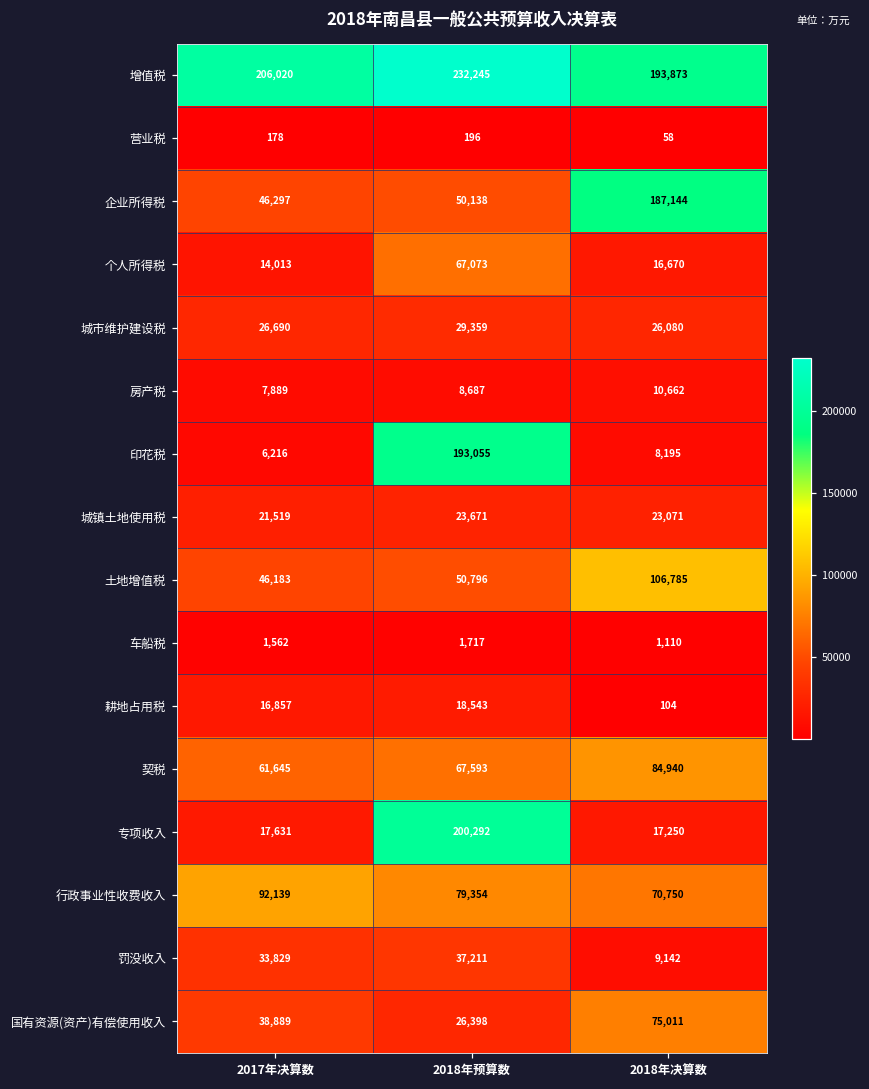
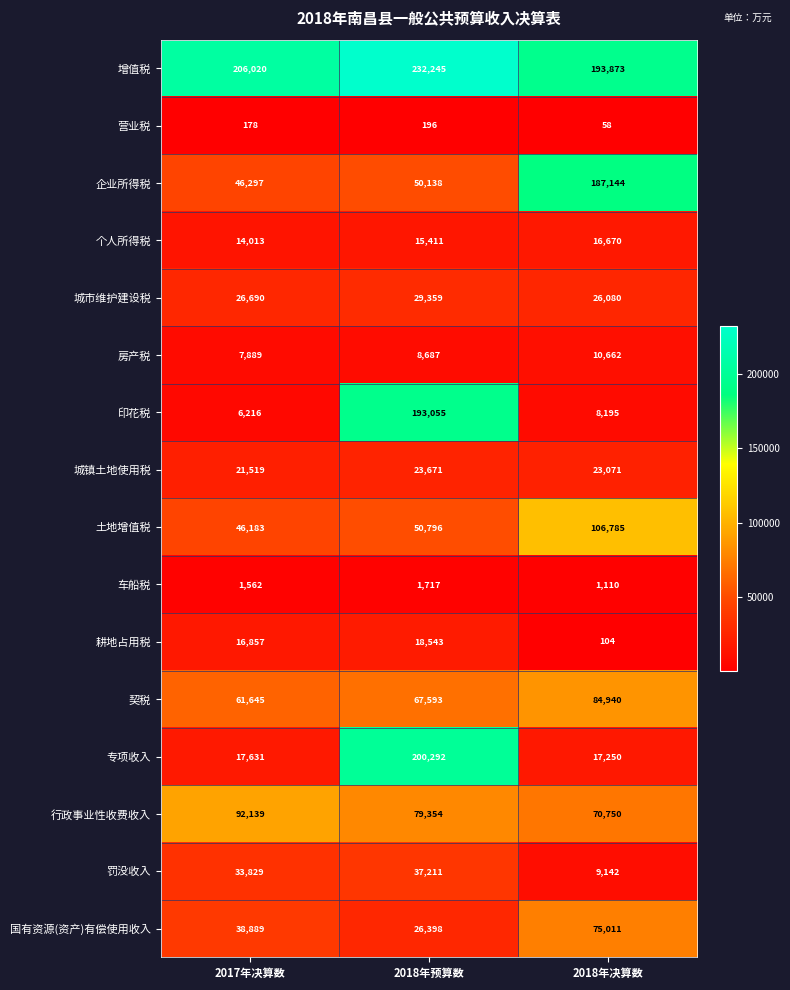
  {
    "增值税": {
      "2017年决算数": "206,020",
      "2018年预算数": "232,245",
      "2018年决算数": "193,873"
    },
    "营业税": {
      "2017年决算数": "178",
      "2018年预算数": "196",
      "2018年决算数": "58"
    },
    "企业所得税": {
      "2017年决算数": "46,297",
      "2018年预算数": "50,138",
      "2018年决算数": "187,144"
    },
    "个人所得税": {
      "2017年决算数": "14,013",
-     "2018年预算数": "67,073",
+     "2018年预算数": "15,411",
      "2018年决算数": "16,670"
    },
    "城市维护建设税": {
      "2017年决算数": "26,690",
      "2018年预算数": "29,359",
      "2018年决算数": "26,080"
    },
    "房产税": {
      "2017年决算数": "7,889",
      "2018年预算数": "8,687",
      "2018年决算数": "10,662"
    },
    "印花税": {
      "2017年决算数": "6,216",
      "2018年预算数": "193,055",
      "2018年决算数": "8,195"
    },
    "城镇土地使用税": {
      "2017年决算数": "21,519",
      "2018年预算数": "23,671",
      "2018年决算数": "23,071"
    },
    "土地增值税": {
      "2017年决算数": "46,183",
      "2018年预算数": "50,796",
      "2018年决算数": "106,785"
    },
    "车船税": {
      "2017年决算数": "1,562",
      "2018年预算数": "1,717",
      "2018年决算数": "1,110"
    },
    "耕地占用税": {
      "2017年决算数": "16,857",
      "2018年预算数": "18,543",
      "2018年决算数": "104"
    },
    "契税": {
      "2017年决算数": "61,645",
      "2018年预算数": "67,593",
      "2018年决算数": "84,940"
    },
    "专项收入": {
      "2017年决算数": "17,631",
      "2018年预算数": "200,292",
      "2018年决算数": "17,250"
    },
    "行政事业性收费收入": {
      "2017年决算数": "92,139",
      "2018年预算数": "79,354",
      "2018年决算数": "70,750"
    },
    "罚没收入": {
      "2017年决算数": "33,829",
      "2018年预算数": "37,211",
      "2018年决算数": "9,142"
    },
    "国有资源(资产)有偿使用收入": {
      "2017年决算数": "38,889",
      "2018年预算数": "26,398",
      "2018年决算数": "75,011"
    }
  }
